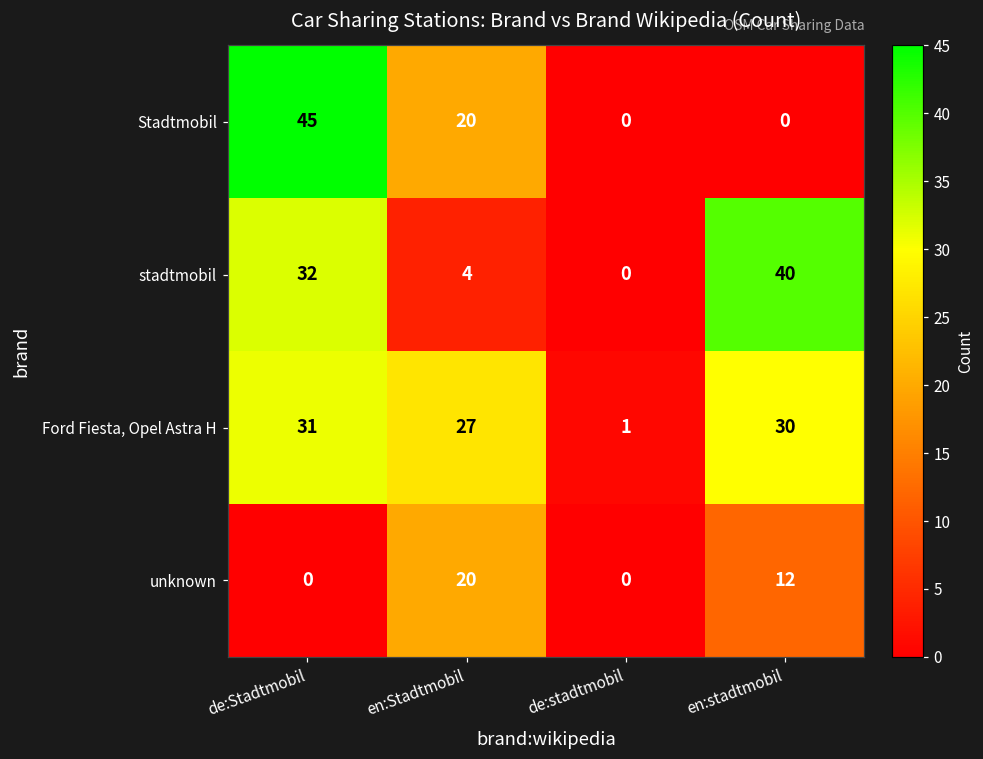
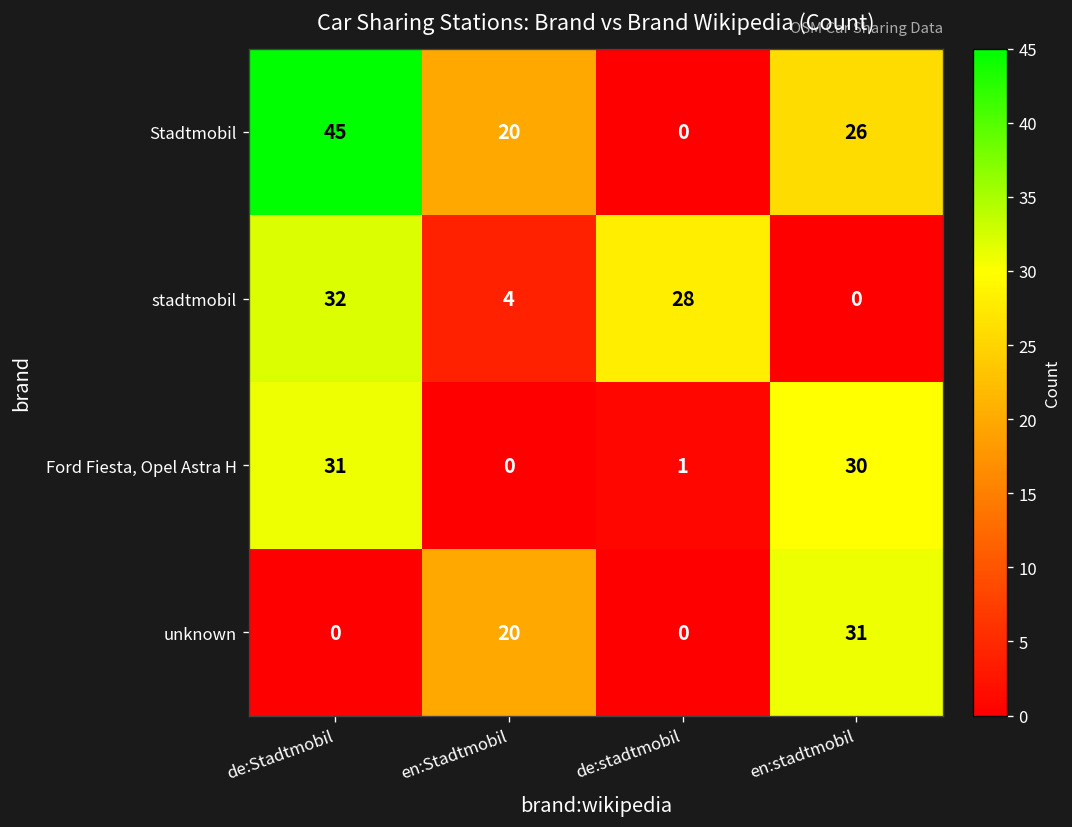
  {
    "Stadtmobil": {
      "de:Stadtmobil": 45,
      "en:Stadtmobil": 20,
      "de:stadtmobil": 0,
-     "en:stadtmobil": 0
+     "en:stadtmobil": 26
    },
    "stadtmobil": {
      "de:Stadtmobil": 32,
      "en:Stadtmobil": 4,
-     "de:stadtmobil": 0,
-     "en:stadtmobil": 40
+     "de:stadtmobil": 28,
+     "en:stadtmobil": 0
    },
    "Ford Fiesta, Opel Astra H": {
      "de:Stadtmobil": 31,
-     "en:Stadtmobil": 27,
+     "en:Stadtmobil": 0,
      "de:stadtmobil": 1,
      "en:stadtmobil": 30
    },
    "unknown": {
      "de:Stadtmobil": 0,
      "en:Stadtmobil": 20,
      "de:stadtmobil": 0,
-     "en:stadtmobil": 12
+     "en:stadtmobil": 31
    }
  }
